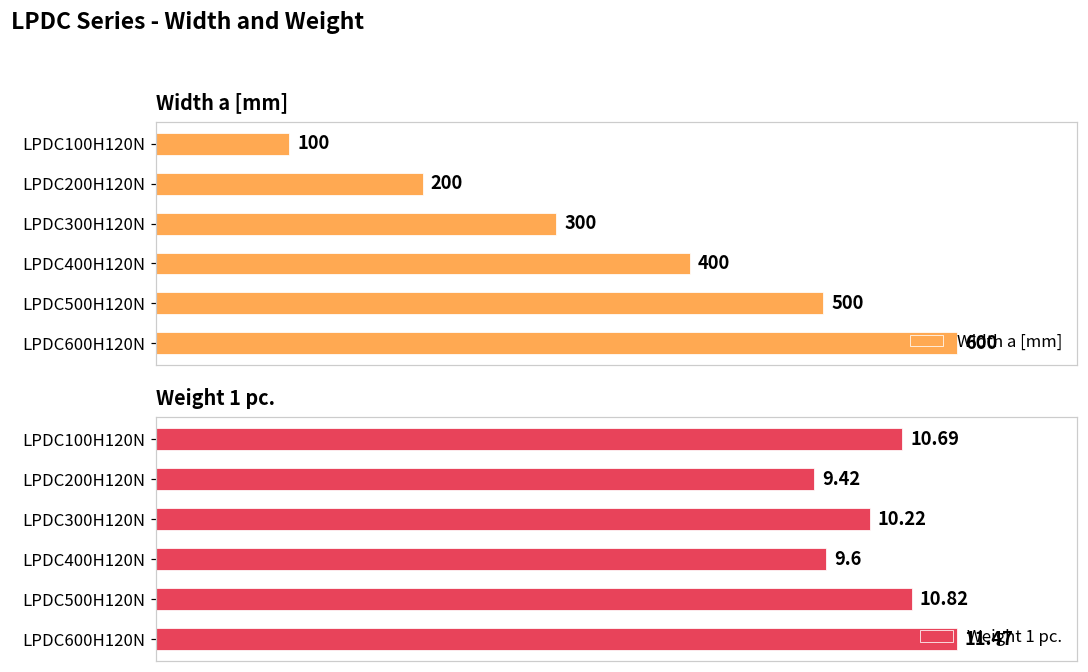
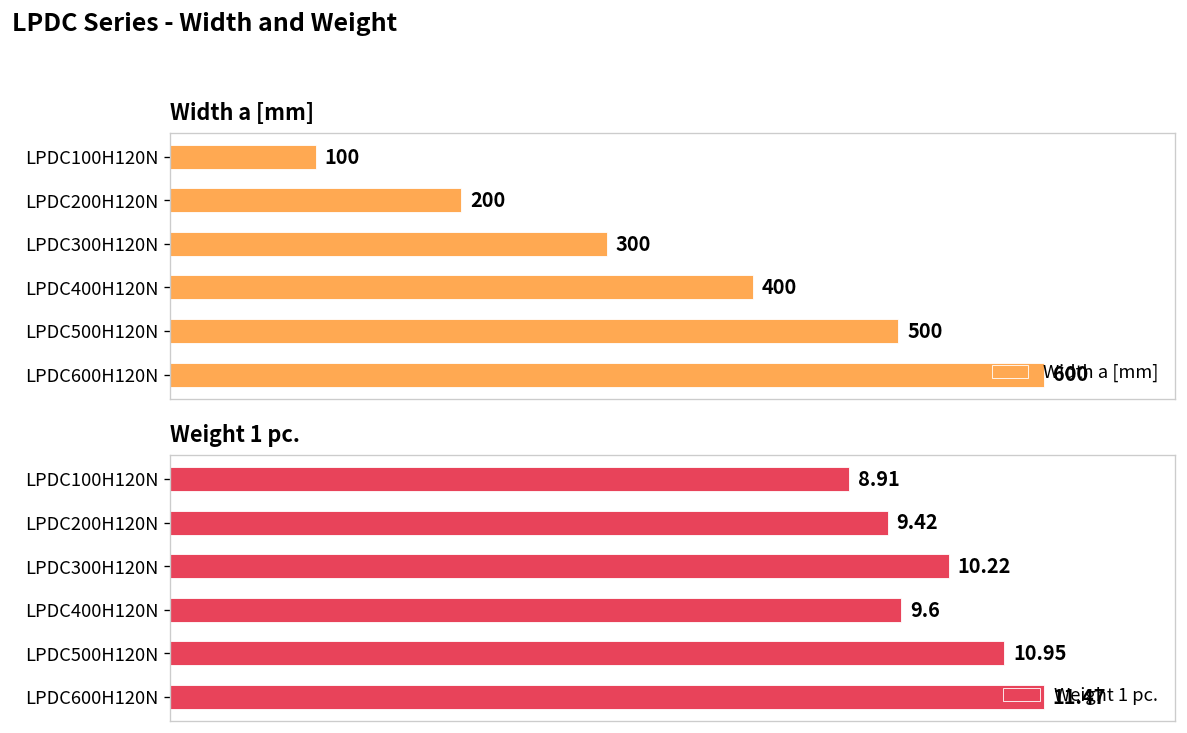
  {
    "Width a [mm]": {
      "LPDC100H120N": 100,
      "LPDC200H120N": 200,
      "LPDC300H120N": 300,
      "LPDC400H120N": 400,
      "LPDC500H120N": 500,
      "LPDC600H120N": 600
    },
    "Weight 1 pc.": {
-     "LPDC100H120N": 10.69,
+     "LPDC100H120N": 8.91,
      "LPDC200H120N": 9.42,
      "LPDC300H120N": 10.22,
      "LPDC400H120N": 9.6,
-     "LPDC500H120N": 10.82,
+     "LPDC500H120N": 10.95,
      "LPDC600H120N": 11.47
    }
  }
